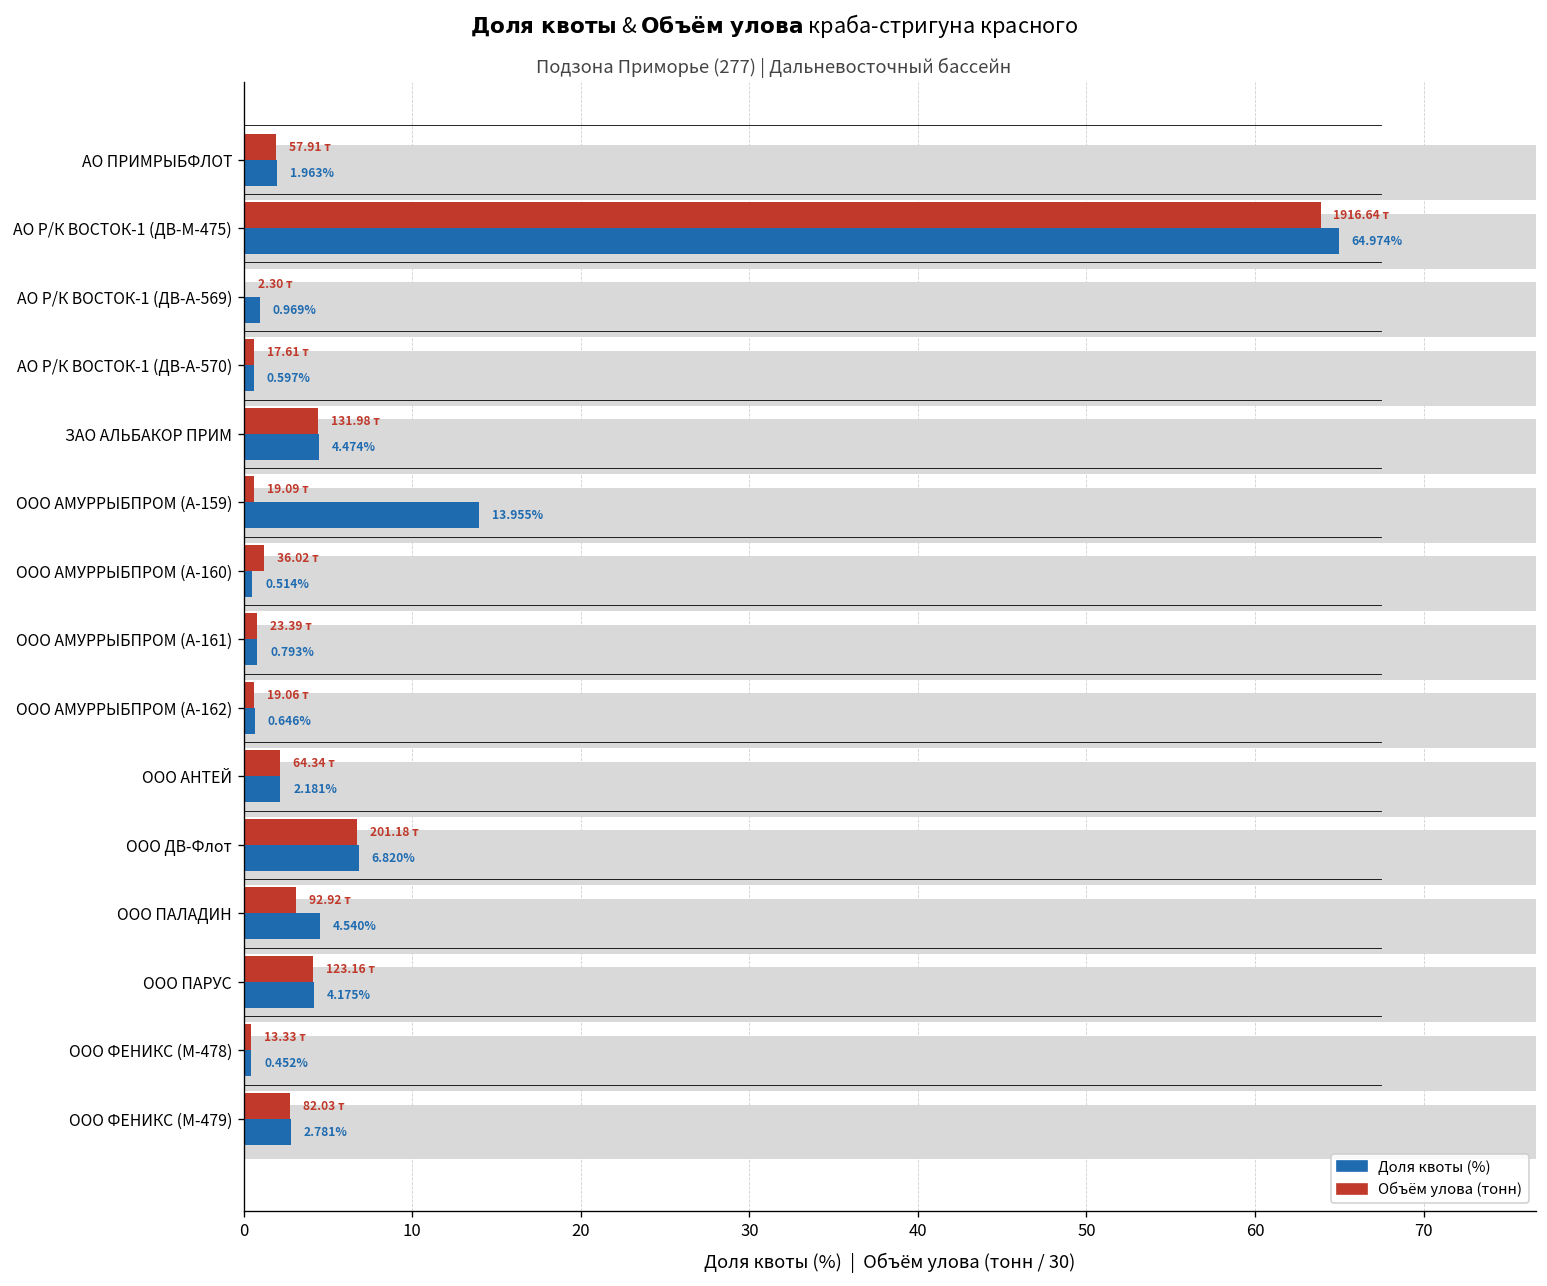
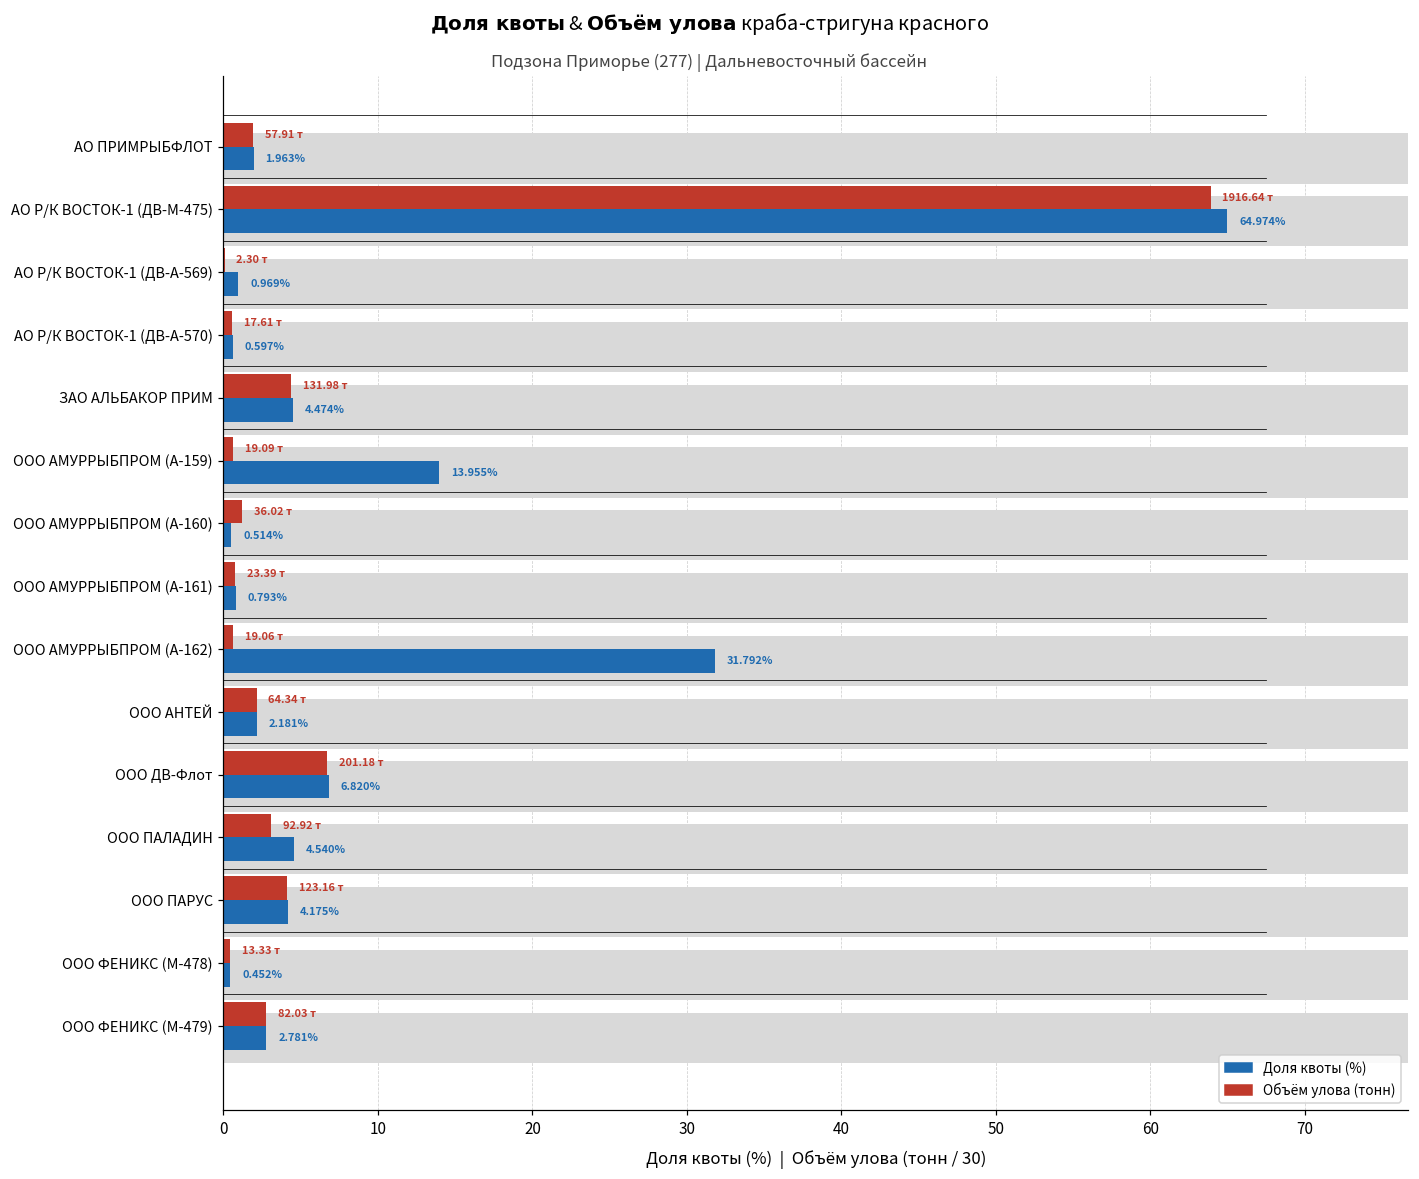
  {
    "Доля квоты (%)": {
-     "ООО АМУРРЫБПРОМ (А-162)": "0.646%"
+     "ООО АМУРРЫБПРОМ (А-162)": "31.792%"
    }
  }
